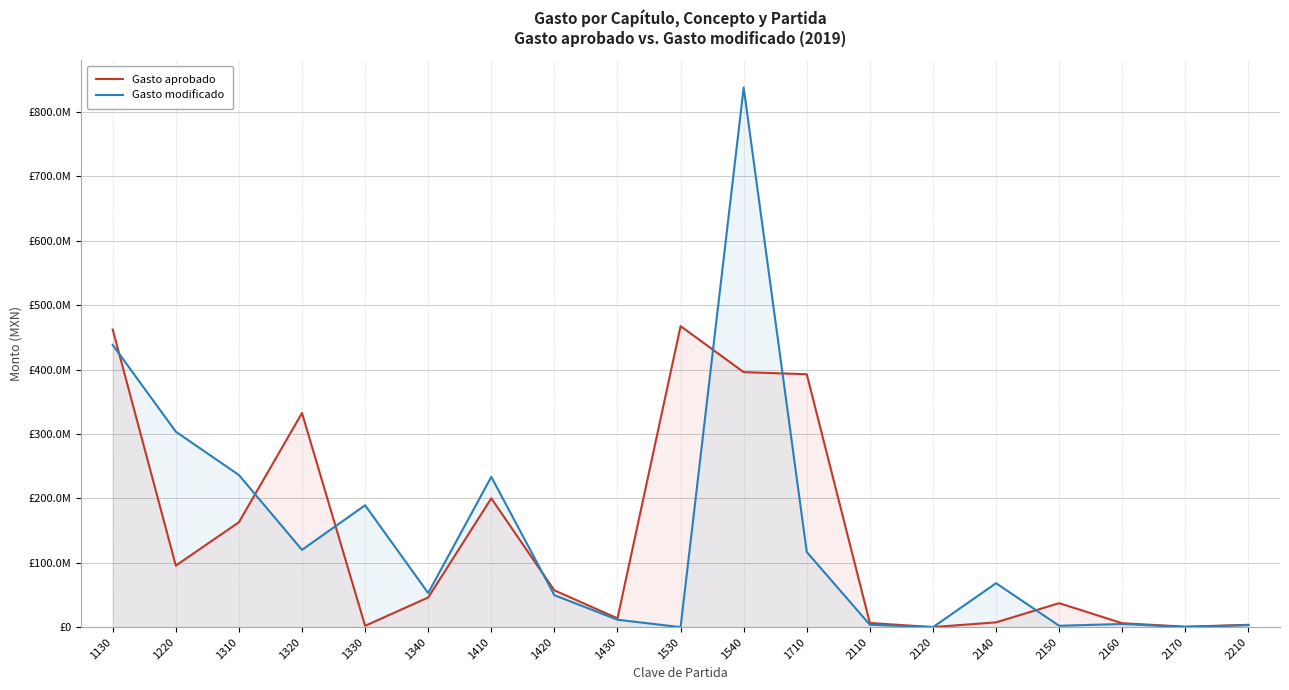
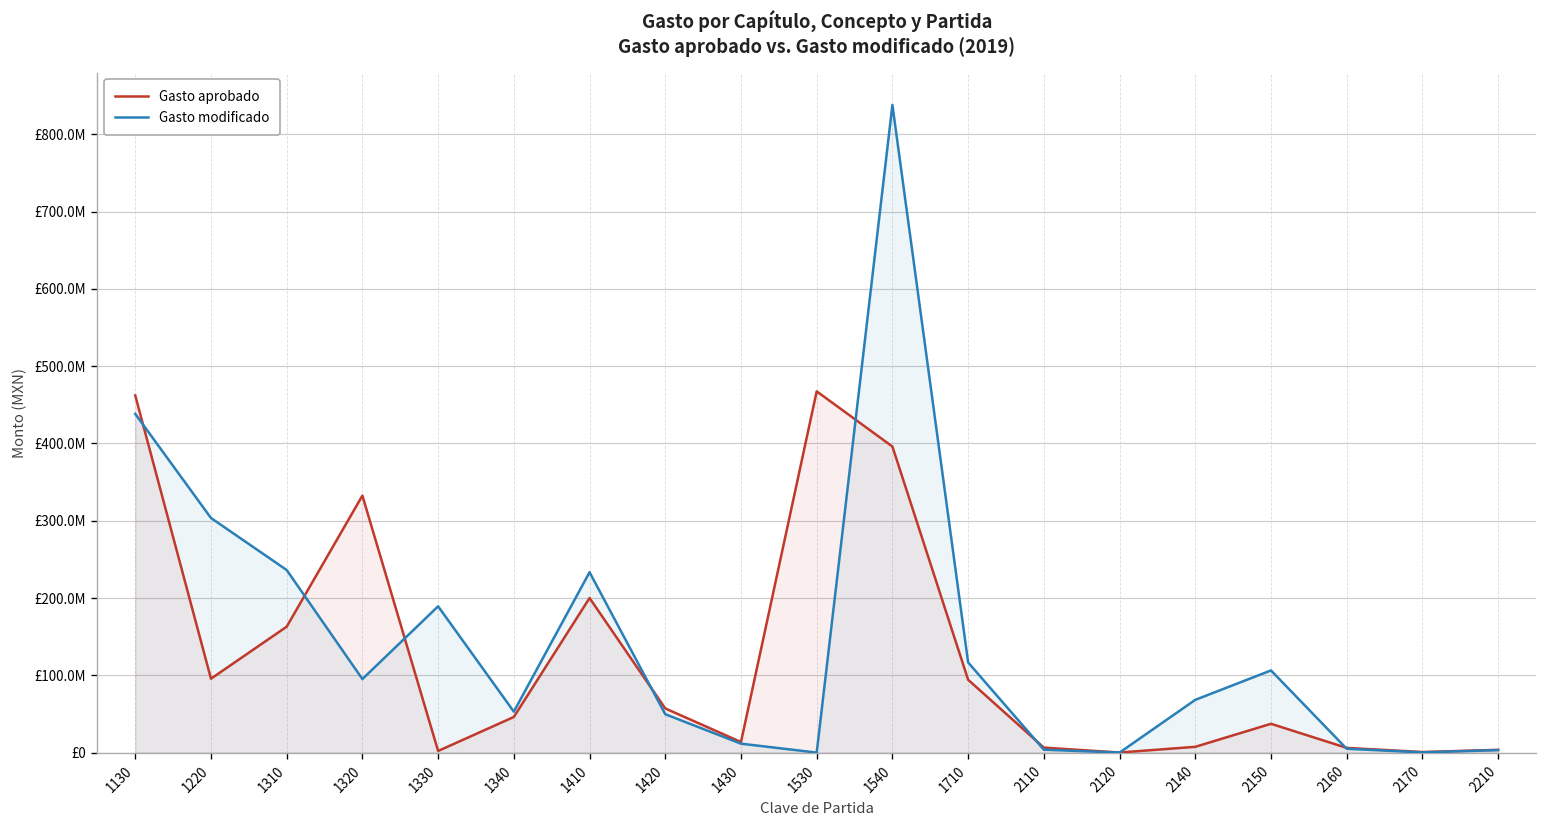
  {
    "Gasto aprobado": {
      "1130": "£460000000",
      "1220": "£100000000",
      "1310": "£160000000",
      "1320": "£330000000",
      "1330": "£0",
      "1340": "£50000000",
      "1410": "£200000000",
      "1420": "£60000000",
      "1530": "£470000000",
      "1540": "£400000000",
-     "1710": "£390000000",
+     "1710": "£90000000",
      "2140": "£10000000",
      "2150": "£40000000"
    },
    "Gasto modificado": {
      "1130": "£440000000",
      "1220": "£300000000",
      "1310": "£240000000",
-     "1320": "£120000000",
+     "1320": "£100000000",
      "1330": "£190000000",
      "1340": "£50000000",
      "1410": "£230000000",
      "1420": "£50000000",
      "1530": "£0",
      "1540": "£840000000",
      "1710": "£120000000",
      "2140": "£70000000",
-     "2150": "£0"
+     "2150": "£110000000"
    }
  }
